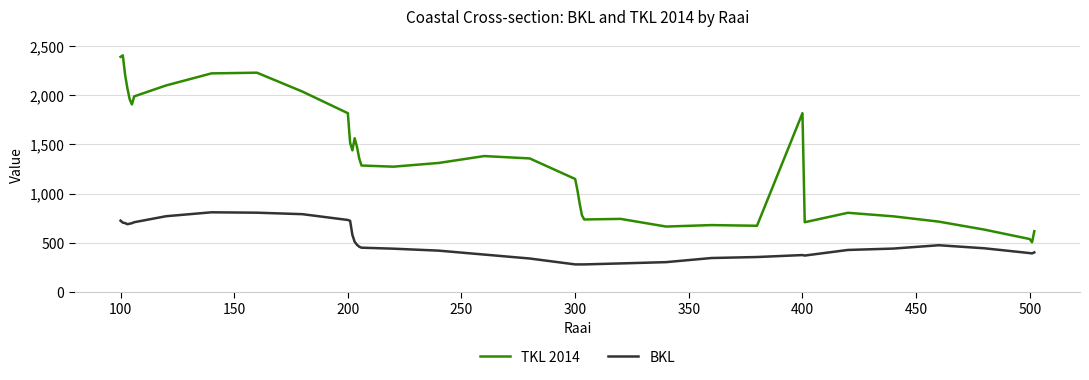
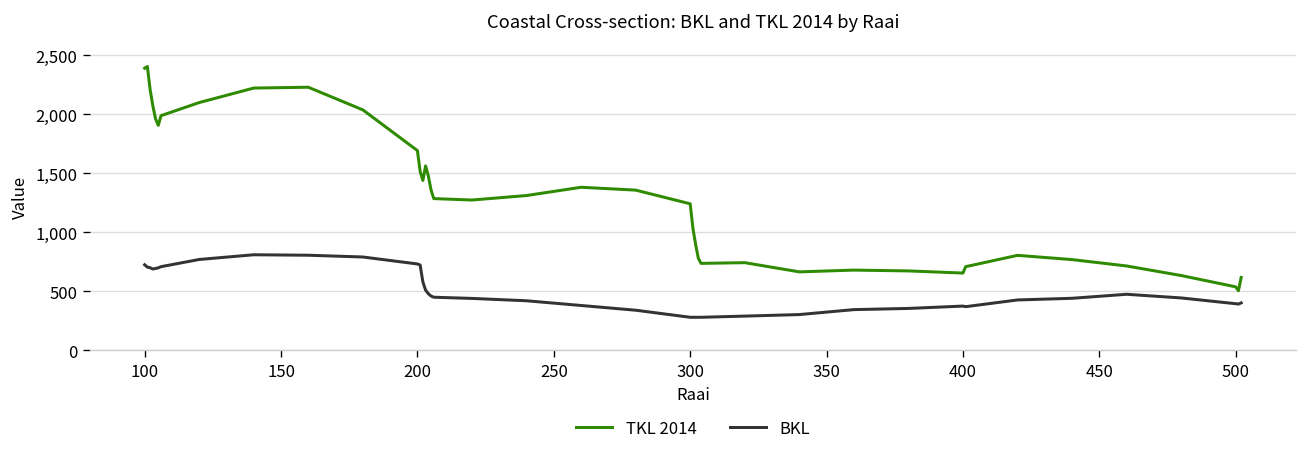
  {
    "TKL 2014": {
      "100": "2,400",
-     "200": "1,800",
-     "300": "1,100",
-     "400": "1,800",
+     "200": "1,700",
+     "300": "1,200",
+     "400": "700",
      "500": "500"
    },
    "BKL": {
      "100": "700",
      "200": "700",
      "300": "300",
      "400": "400",
      "500": "400"
    }
  }
